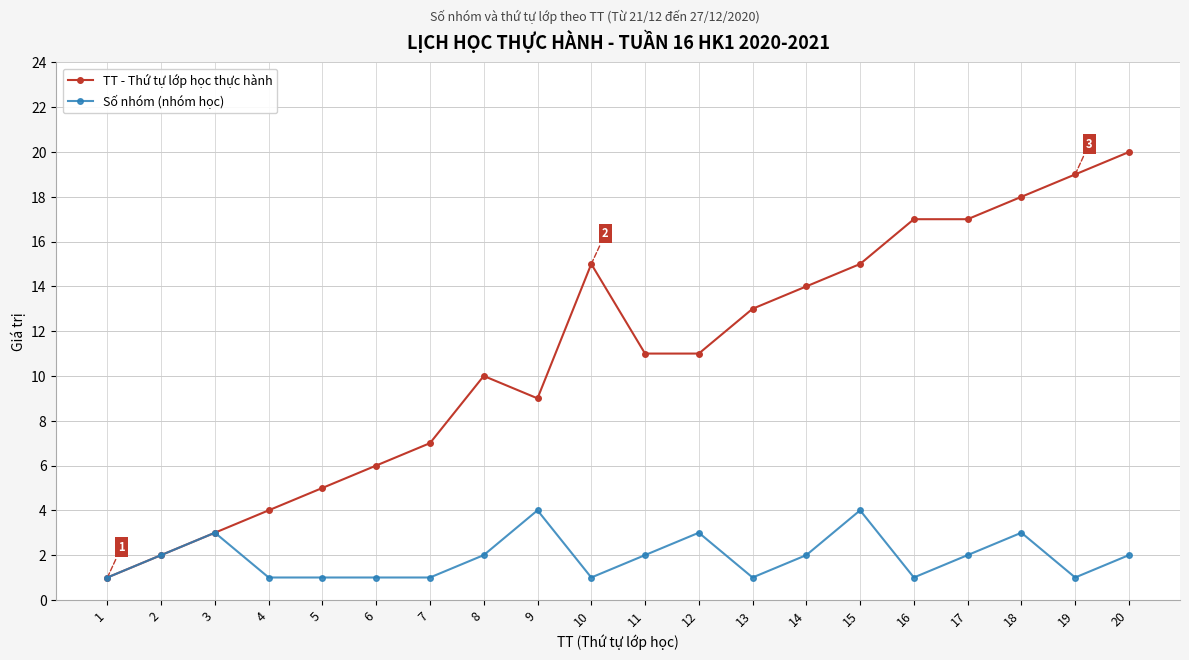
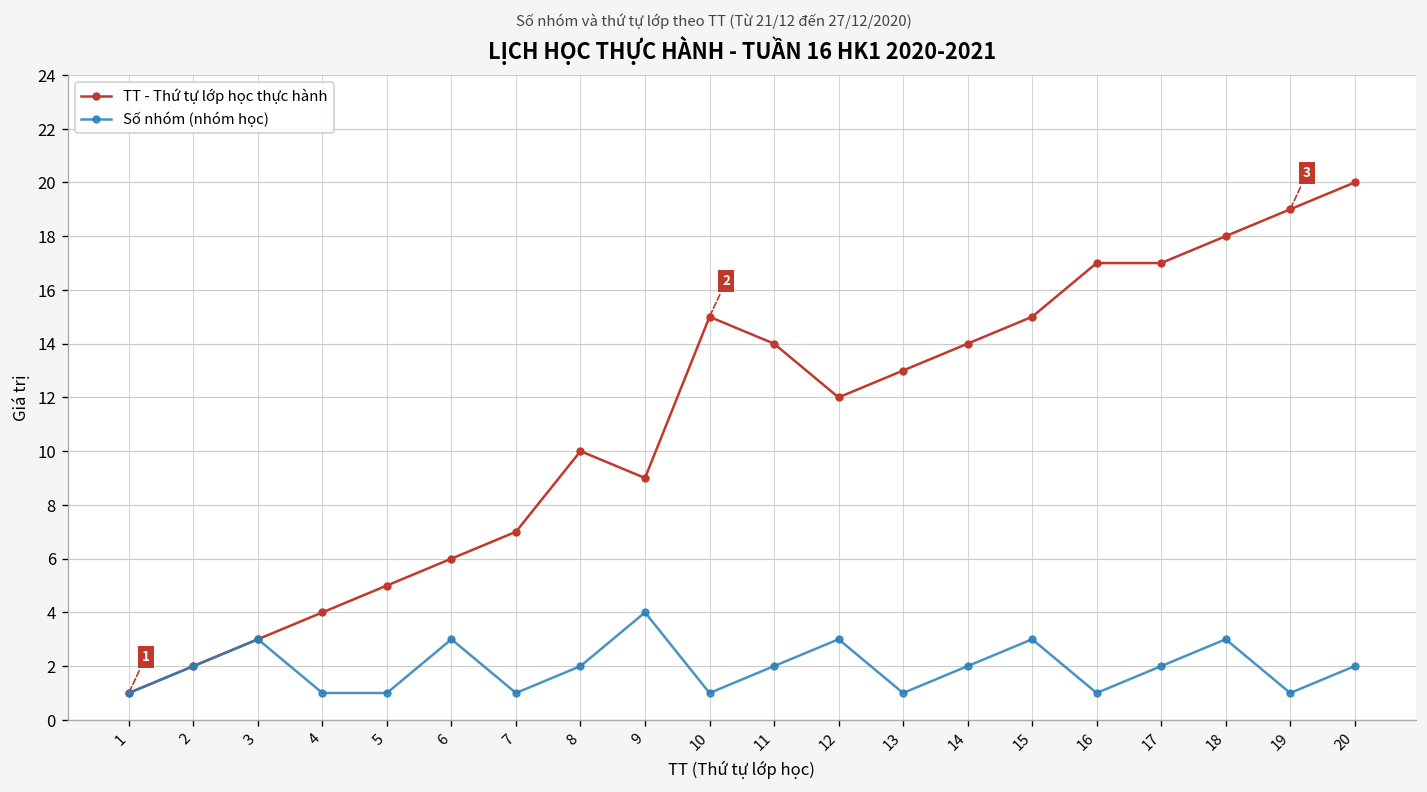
  {
    "TT - Thứ tự lớp học thực hành": {
      "4": 4,
      "5": 5,
      "6": 6,
      "7": 7,
      "8": 10,
      "9": 9,
      "10": 15,
-     "11": 11,
-     "12": 11,
+     "11": 14,
+     "12": 12,
      "13": 13,
      "14": 14,
      "15": 15,
      "16": 17,
      "17": 17,
      "18": 18,
      "19": 19,
      "20": 20
    },
    "Số nhóm (nhóm học)": {
      "4": 1,
      "5": 1,
-     "6": 1,
+     "6": 3,
      "7": 1,
      "8": 2,
      "9": 4,
      "10": 1,
      "11": 2,
      "12": 3,
      "13": 1,
      "14": 2,
-     "15": 4,
+     "15": 3,
      "16": 1,
      "17": 2,
      "18": 3,
      "19": 1,
      "20": 2
    }
  }
